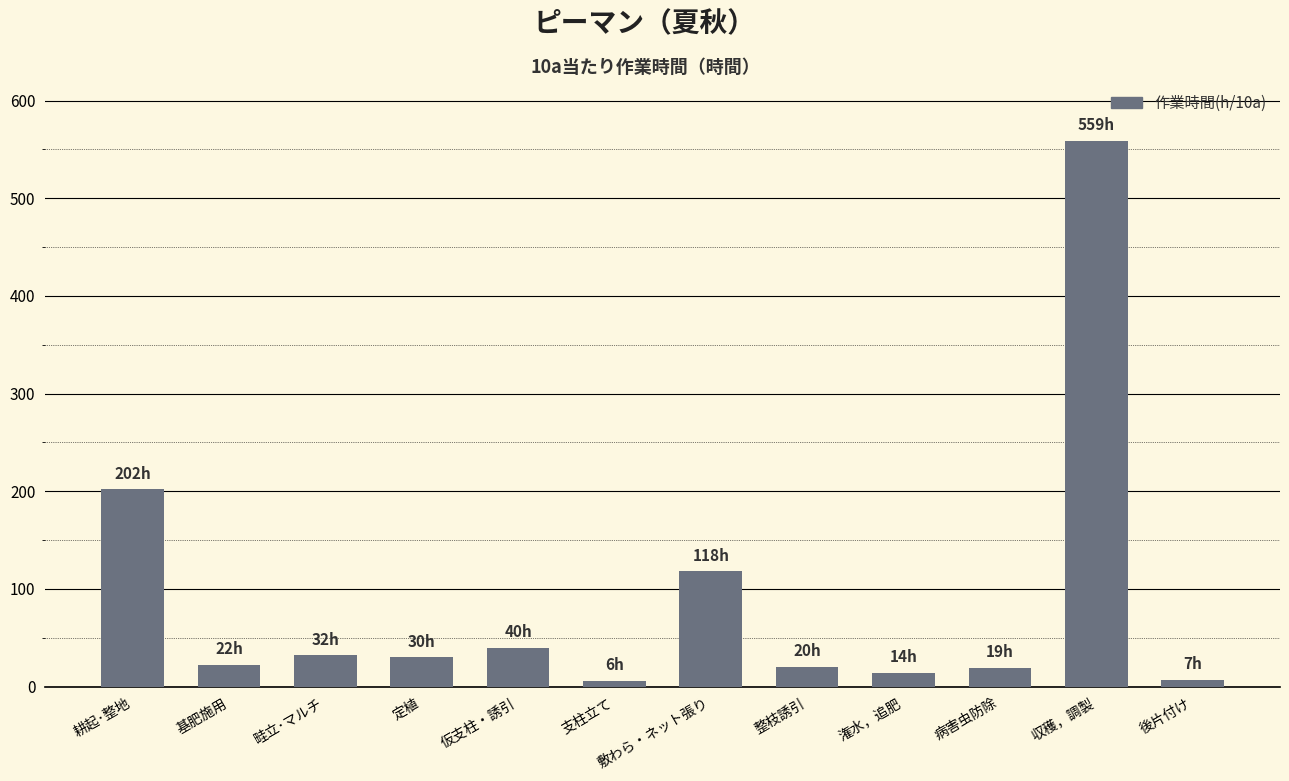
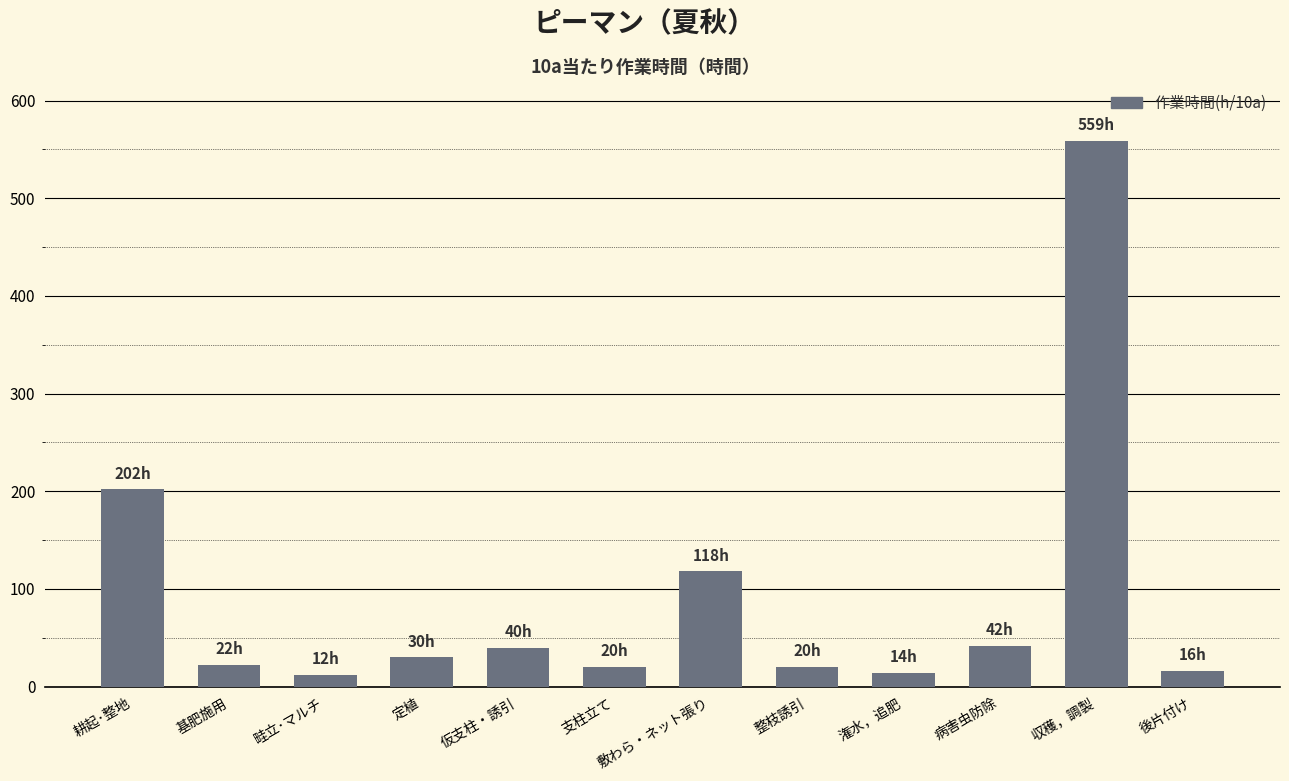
  {
    "耕起･整地": "202h",
    "基肥施用": "22h",
-   "畦立･マルチ": "32h",
+   "畦立･マルチ": "12h",
    "定植": "30h",
    "仮支柱・誘引": "40h",
-   "支柱立て": "6h",
+   "支柱立て": "20h",
    "敷わら・ネット張り": "118h",
    "整枝誘引": "20h",
    "潅水，追肥": "14h",
-   "病害虫防除": "19h",
+   "病害虫防除": "42h",
    "収穫，調製": "559h",
-   "後片付け": "7h"
+   "後片付け": "16h"
  }
